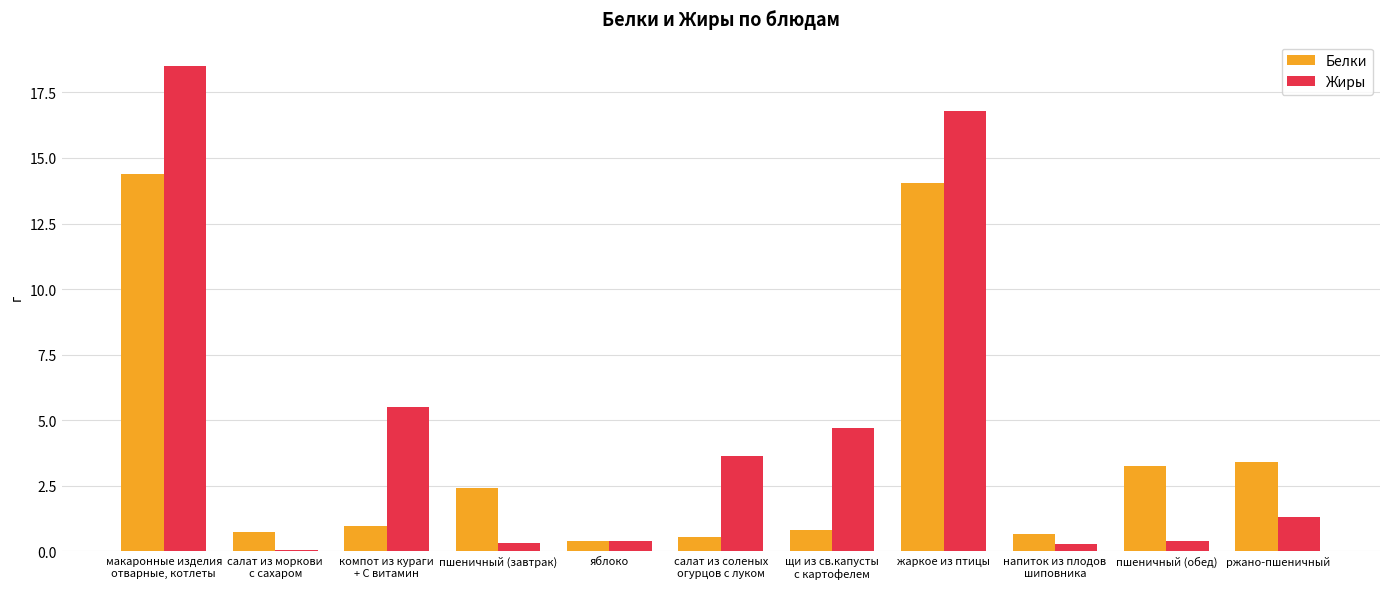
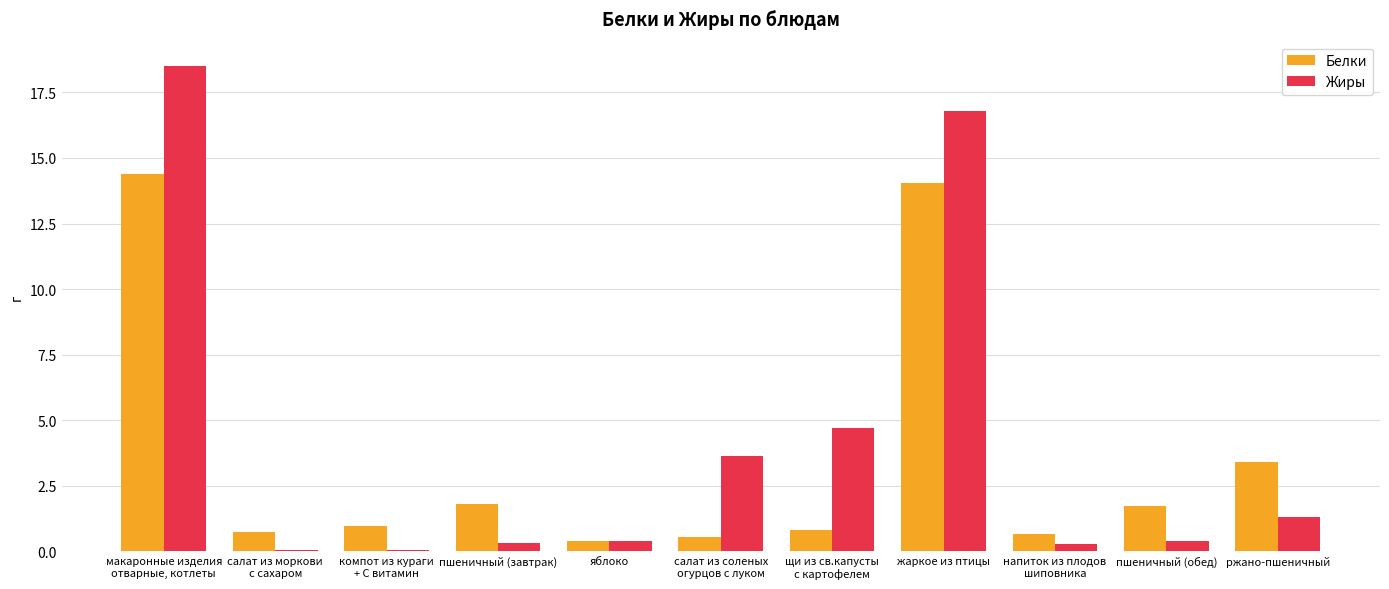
  {
    "Белки": {
      "макаронные изделия отварные, котлеты": 14.4,
      "салат из моркови с сахаром": 0.8,
      "компот из кураги + С витамин": 1.0,
-     "пшеничный (завтрак)": 2.4,
+     "пшеничный (завтрак)": 1.8,
      "яблоко": 0.4,
      "салат из соленых огурцов с луком": 0.5,
      "щи из св.капусты с картофелем": 0.8,
      "жаркое из птицы": 14.1,
      "напиток из плодов шиповника": 0.7,
-     "пшеничный (обед)": 3.2,
+     "пшеничный (обед)": 1.7,
      "ржано-пшеничный": 3.4
    },
    "Жиры": {
      "макаронные изделия отварные, котлеты": 18.5,
-     "компот из кураги + С витамин": 5.5,
+     "компот из кураги + С витамин": 0.1,
      "пшеничный (завтрак)": 0.3,
      "яблоко": 0.4,
      "салат из соленых огурцов с луком": 3.6,
      "щи из св.капусты с картофелем": 4.7,
      "жаркое из птицы": 16.8,
      "напиток из плодов шиповника": 0.3,
      "пшеничный (обед)": 0.4,
      "ржано-пшеничный": 1.3
    }
  }
